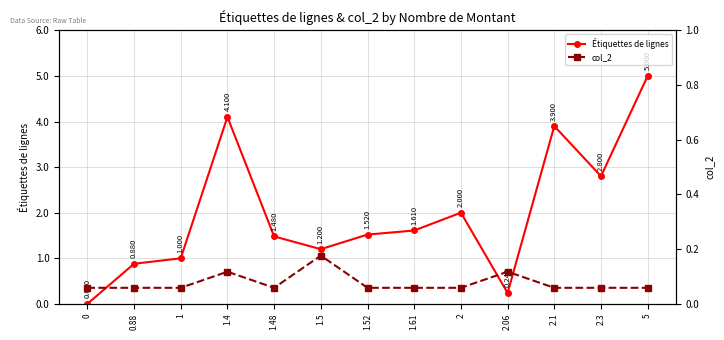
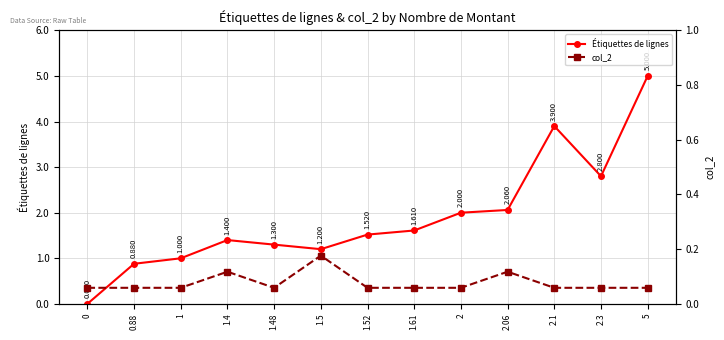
  {
    "Étiquettes de lignes": {
      "0.88": 0.880,
      "1": 1.000,
-     "1.4": 4.100,
-     "1.48": 1.480,
+     "1.4": 1.400,
+     "1.48": 1.300,
      "1.5": 1.200,
      "1.52": 1.520,
      "1.61": 1.610,
      "2": 2.000,
-     "2.06": 0.240,
+     "2.06": 2.060,
      "2.1": 3.900,
      "2.3": 2.800
    }
  }
